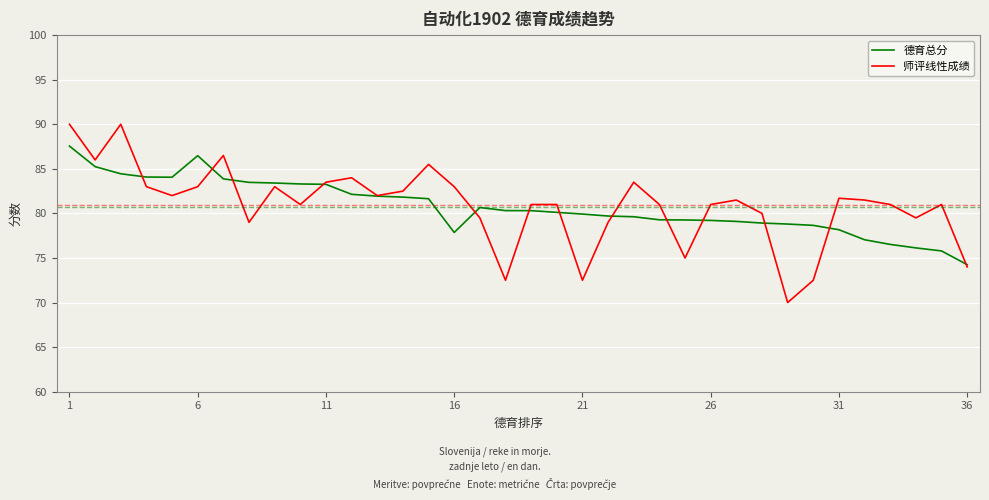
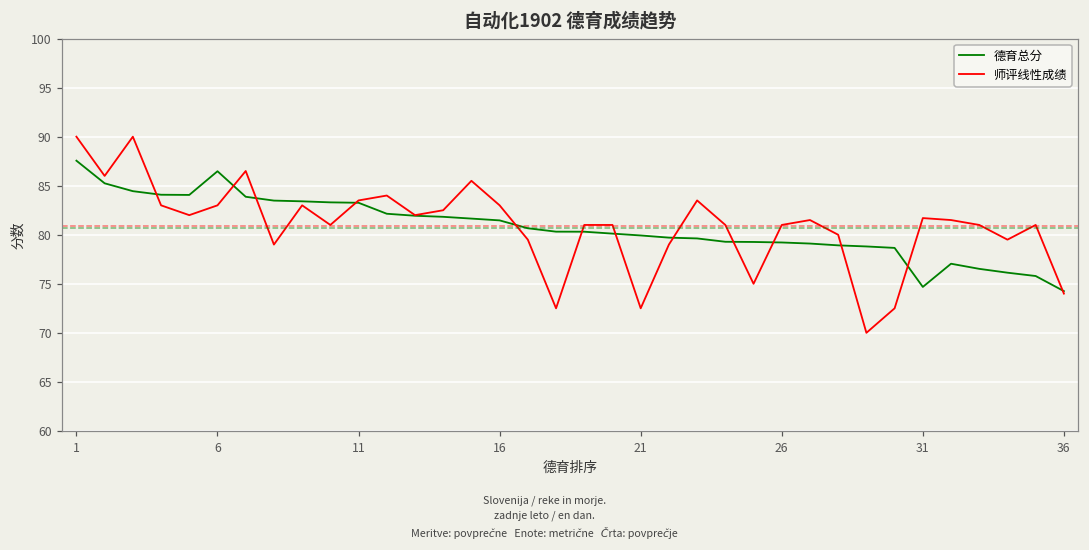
  {
    "德育总分": {
      "1": 88,
      "6": 86,
-     "16": 78,
+     "16": 81,
      "21": 80,
      "26": 79,
-     "31": 78
+     "31": 75
    },
    "师评线性成绩": {
      "1": 90,
      "6": 83,
      "16": 83,
      "21": 73,
      "26": 81,
      "31": 82
    }
  }
